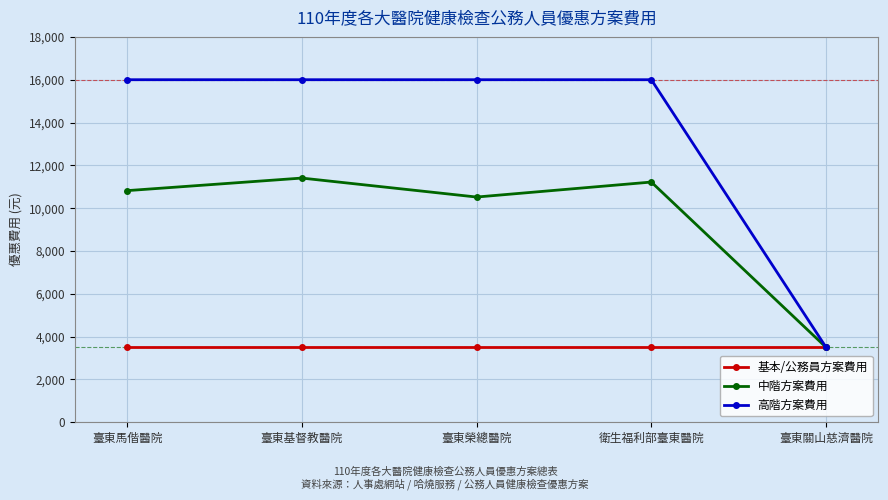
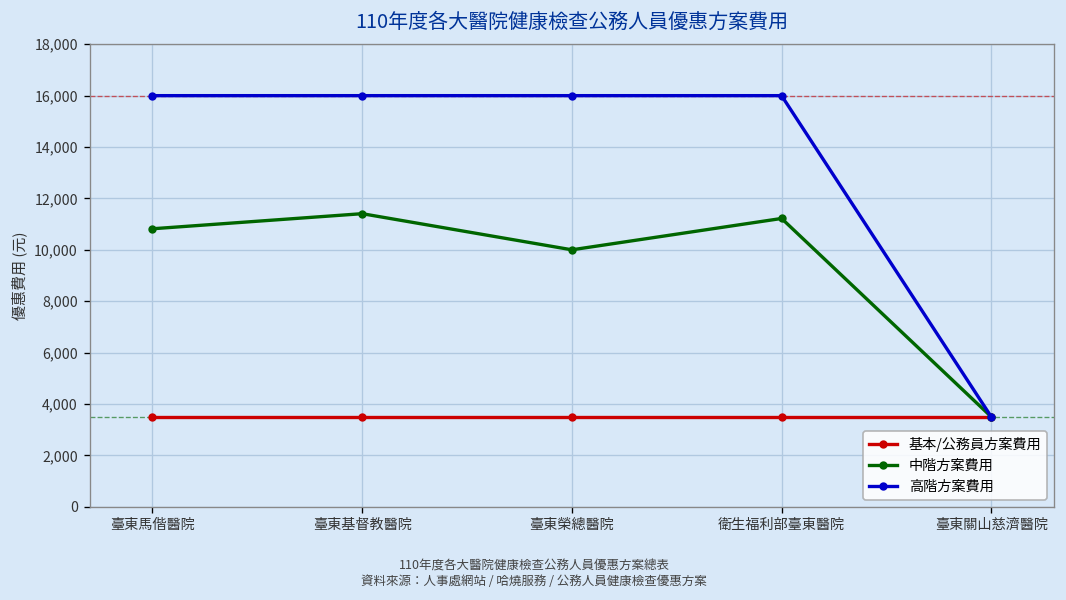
  {
    "基本/公務員方案費用": {
      "臺東馬偕醫院": "3,500",
      "臺東基督教醫院": "3,500",
      "臺東榮總醫院": "3,500",
      "衛生福利部臺東醫院": "3,500"
    },
    "中階方案費用": {
      "臺東馬偕醫院": "10,800",
      "臺東基督教醫院": "11,400",
-     "臺東榮總醫院": "10,500",
+     "臺東榮總醫院": "10,000",
      "衛生福利部臺東醫院": "11,200"
    },
    "高階方案費用": {
      "臺東馬偕醫院": "16,000",
      "臺東基督教醫院": "16,000",
      "臺東榮總醫院": "16,000",
      "衛生福利部臺東醫院": "16,000"
    }
  }
